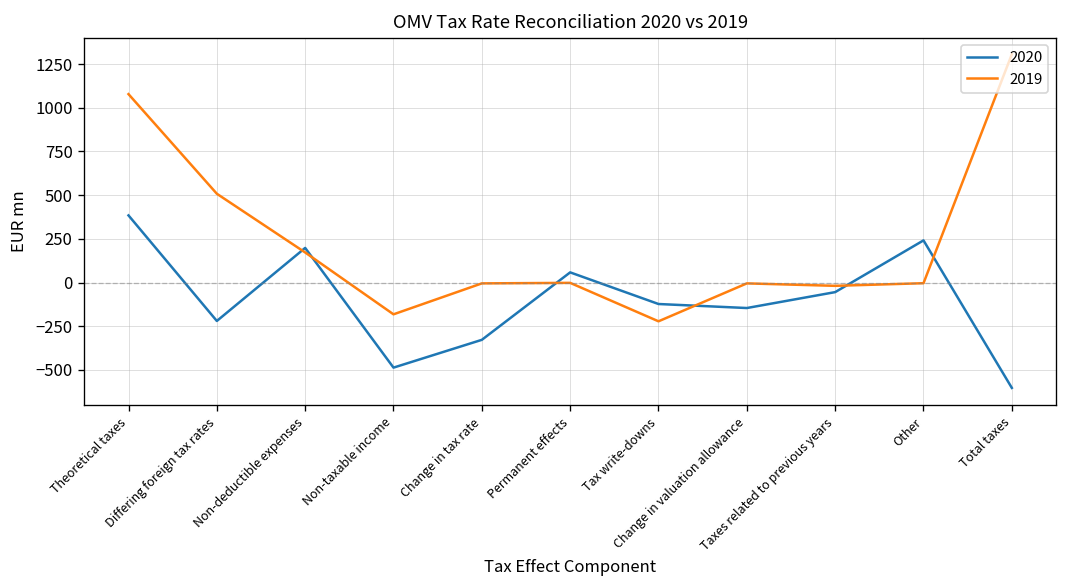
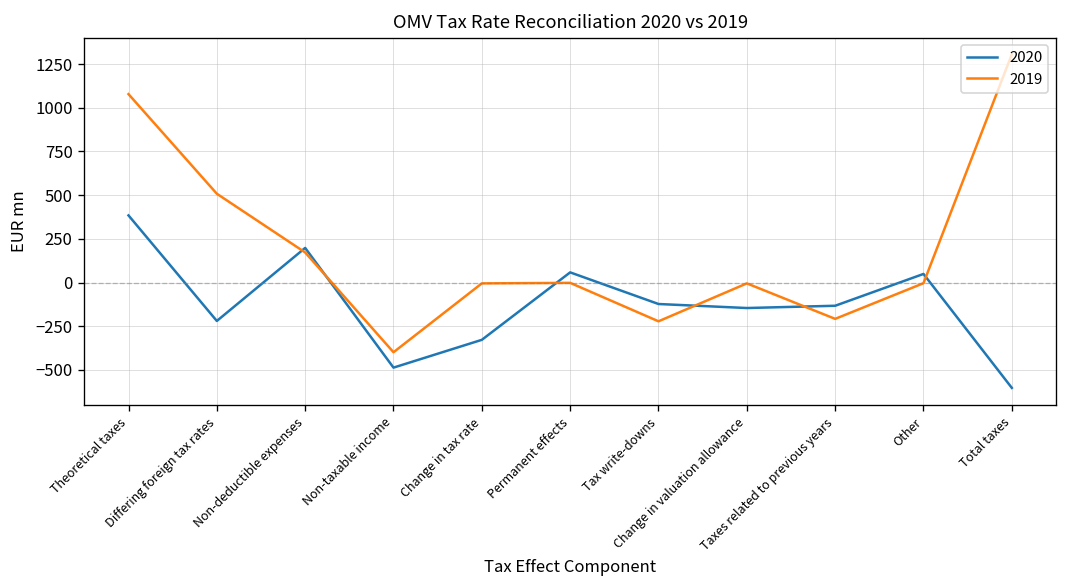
  {
    "2020": {
      "Theoretical taxes": 380,
      "Differing foreign tax rates": -220,
      "Non-deductible expenses": 200,
      "Non-taxable income": -490,
      "Change in tax rate": -330,
      "Permanent effects": 60,
      "Tax write-downs": -120,
      "Change in valuation allowance": -150,
-     "Taxes related to previous years": -60,
-     "Other": 240,
+     "Taxes related to previous years": -130,
+     "Other": 50,
      "Total taxes": -600
    },
    "2019": {
      "Theoretical taxes": 1080,
      "Differing foreign tax rates": 510,
      "Non-deductible expenses": 170,
-     "Non-taxable income": -180,
+     "Non-taxable income": -400,
      "Change in tax rate": -10,
      "Permanent effects": 0,
      "Tax write-downs": -220,
      "Change in valuation allowance": -10,
-     "Taxes related to previous years": -20,
+     "Taxes related to previous years": -210,
      "Other": 0
    }
  }
